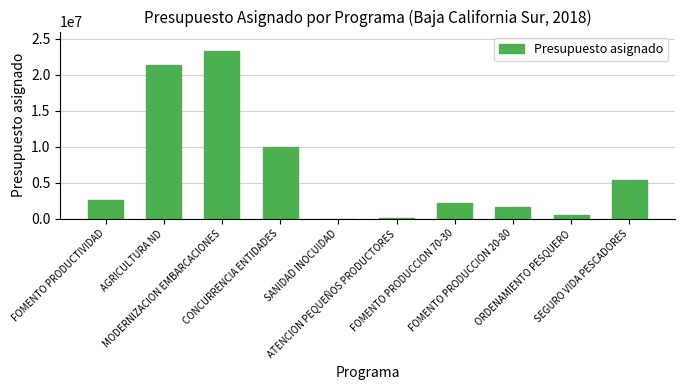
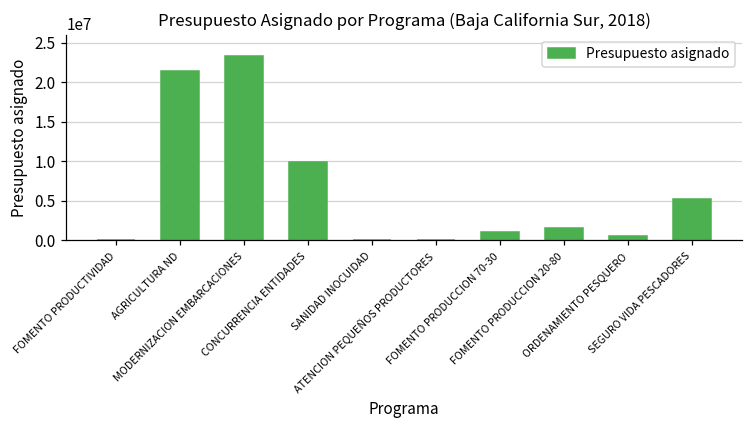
  {
-   "FOMENTO PRODUCTIVIDAD": 3000000,
+   "FOMENTO PRODUCTIVIDAD": 0,
    "AGRICULTURA ND": 21000000,
    "MODERNIZACION EMBARCACIONES": 23000000,
    "CONCURRENCIA ENTIDADES": 10000000,
    "SANIDAD INOCUIDAD": 0,
-   "FOMENTO PRODUCCION 70-30": 2000000,
+   "FOMENTO PRODUCCION 70-30": 1000000,
    "FOMENTO PRODUCCION 20-80": 2000000,
    "ORDENAMIENTO PESQUERO": 1000000,
    "SEGURO VIDA PESCADORES": 5000000
  }
